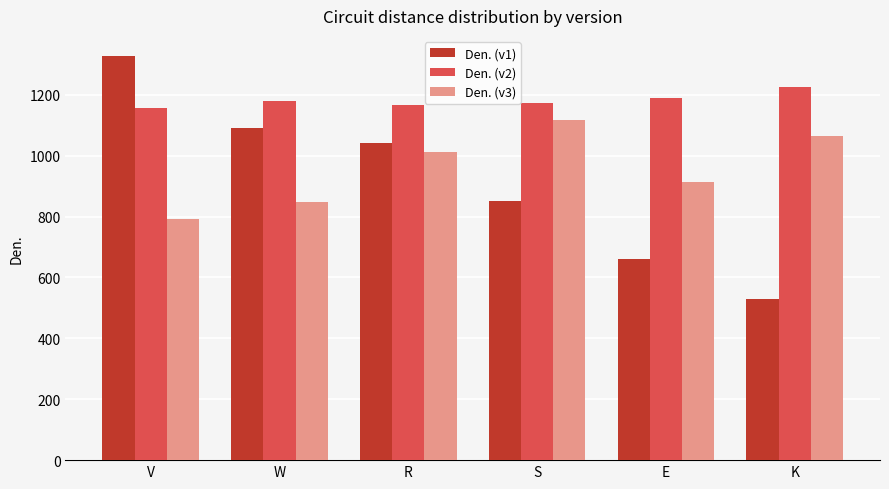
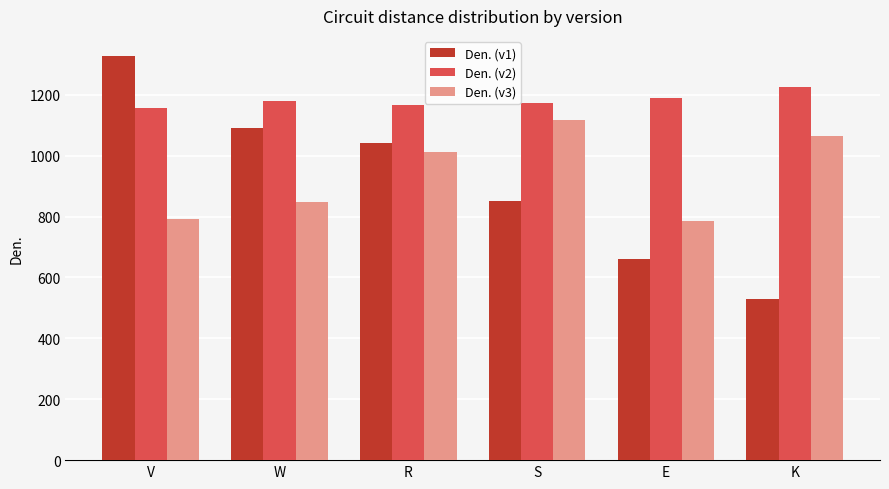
  {
    "Den. (v3)": {
      "V": 790,
      "W": 850,
      "R": 1010,
      "S": 1120,
-     "E": 910,
+     "E": 790,
      "K": 1070
    }
  }
